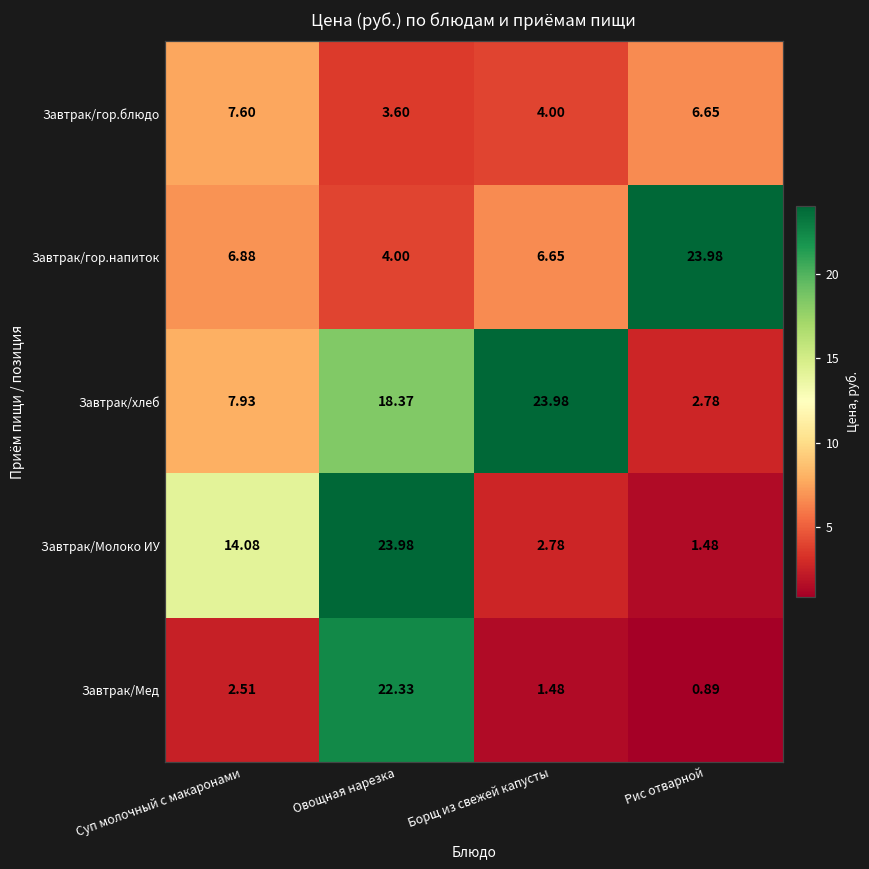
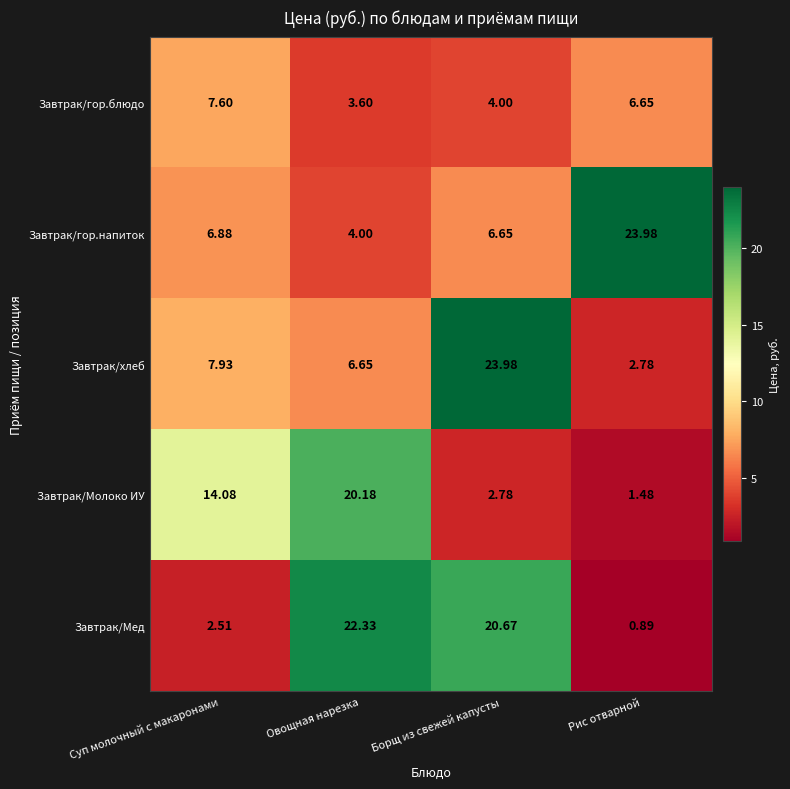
  {
    "Завтрак/гор.блюдо": {
      "Суп молочный с макаронами": 7.60,
      "Овощная нарезка": 3.60,
      "Борщ из свежей капусты": 4.00,
      "Рис отварной": 6.65
    },
    "Завтрак/гор.напиток": {
      "Суп молочный с макаронами": 6.88,
      "Овощная нарезка": 4.00,
      "Борщ из свежей капусты": 6.65,
      "Рис отварной": 23.98
    },
    "Завтрак/хлеб": {
      "Суп молочный с макаронами": 7.93,
-     "Овощная нарезка": 18.37,
+     "Овощная нарезка": 6.65,
      "Борщ из свежей капусты": 23.98,
      "Рис отварной": 2.78
    },
    "Завтрак/Молоко ИУ": {
      "Суп молочный с макаронами": 14.08,
-     "Овощная нарезка": 23.98,
+     "Овощная нарезка": 20.18,
      "Борщ из свежей капусты": 2.78,
      "Рис отварной": 1.48
    },
    "Завтрак/Мед": {
      "Суп молочный с макаронами": 2.51,
      "Овощная нарезка": 22.33,
-     "Борщ из свежей капусты": 1.48,
+     "Борщ из свежей капусты": 20.67,
      "Рис отварной": 0.89
    }
  }
